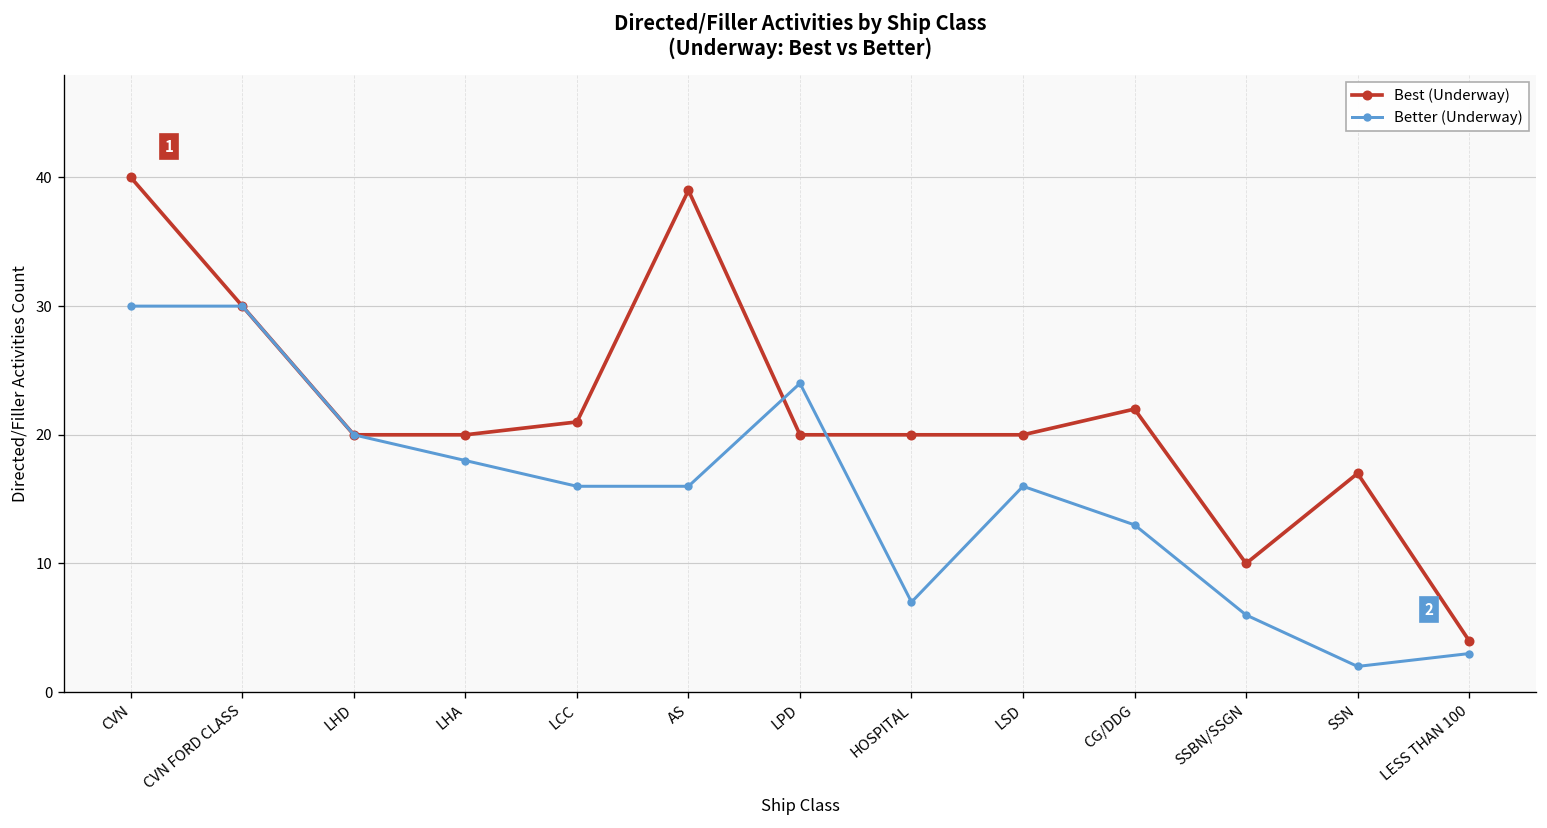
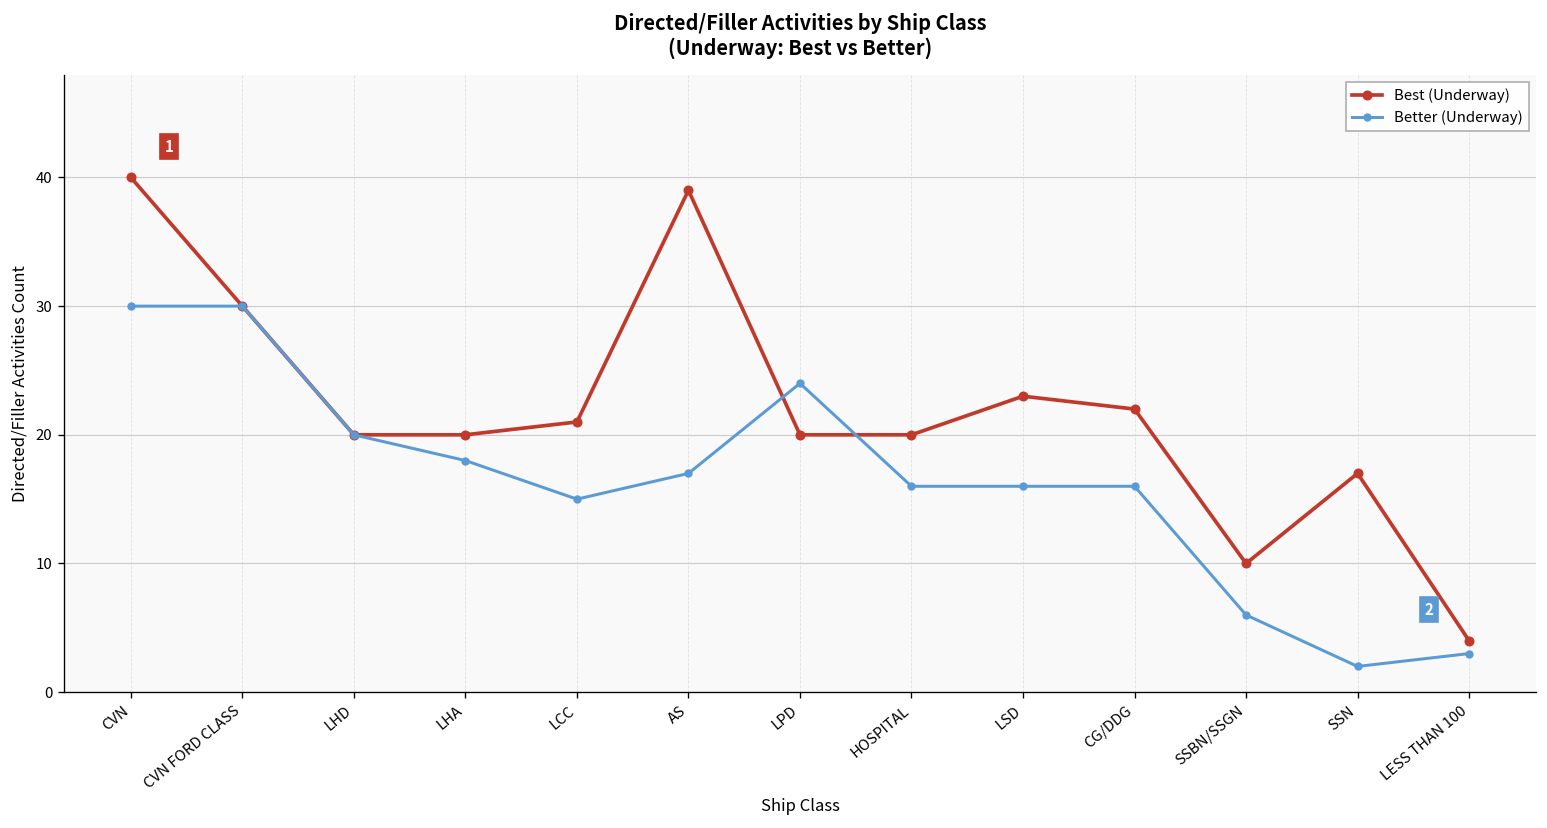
  {
    "Best (Underway)": {
      "CVN": 40,
      "LHA": 20,
      "LCC": 21,
      "AS": 39,
      "LPD": 20,
      "HOSPITAL": 20,
-     "LSD": 20,
+     "LSD": 23,
      "CG/DDG": 22,
      "SSBN/SSGN": 10,
      "SSN": 17,
      "LESS THAN 100": 4
    },
    "Better (Underway)": {
      "CVN": 30,
      "LHA": 18,
-     "LCC": 16,
-     "AS": 16,
+     "LCC": 15,
+     "AS": 17,
      "LPD": 24,
-     "HOSPITAL": 7,
+     "HOSPITAL": 16,
      "LSD": 16,
-     "CG/DDG": 13,
+     "CG/DDG": 16,
      "SSBN/SSGN": 6,
      "SSN": 2,
      "LESS THAN 100": 3
    }
  }
